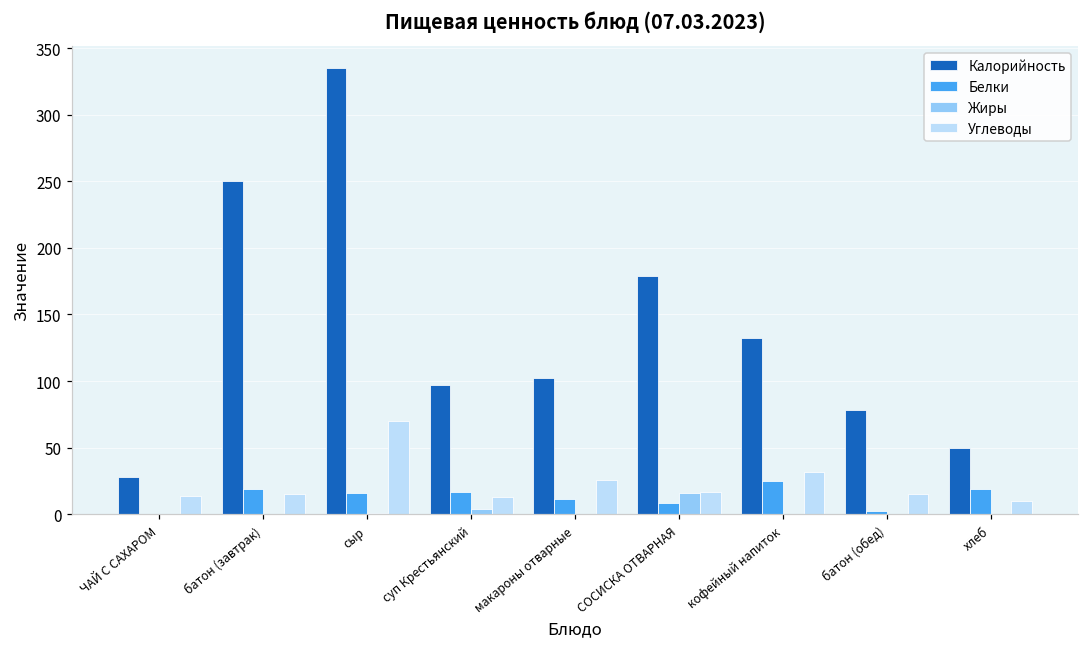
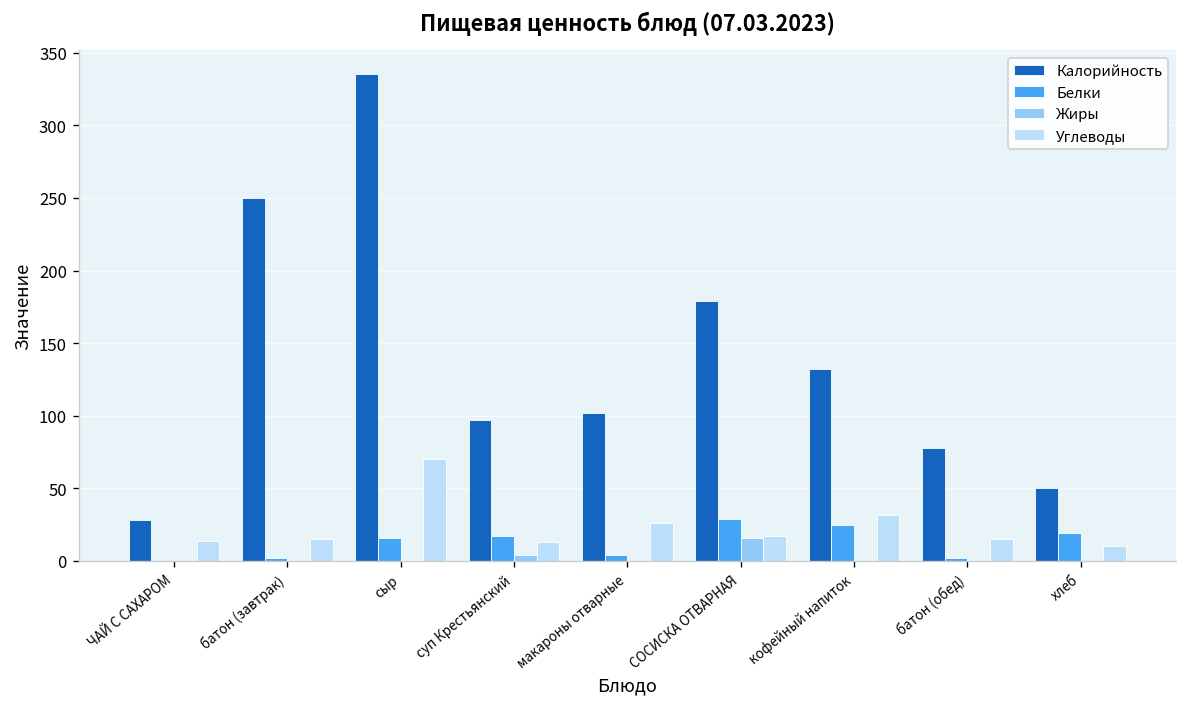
  {
    "Калорийность": {
      "ЧАЙ С САХАРОМ": 28,
      "батон (завтрак)": 250,
      "сыр": 335,
      "суп Крестьянский": 97,
      "макароны отварные": 102,
      "СОСИСКА ОТВАРНАЯ": 179,
      "кофейный напиток": 132,
      "батон (обед)": 78,
      "хлеб": 50
    },
    "Белки": {
      "ЧАЙ С САХАРОМ": 0,
-     "батон (завтрак)": 19,
+     "батон (завтрак)": 2,
      "сыр": 16,
      "суп Крестьянский": 17,
-     "макароны отварные": 11,
-     "СОСИСКА ОТВАРНАЯ": 8,
+     "макароны отварные": 4,
+     "СОСИСКА ОТВАРНАЯ": 29,
      "кофейный напиток": 25,
      "хлеб": 19
    }
  }
